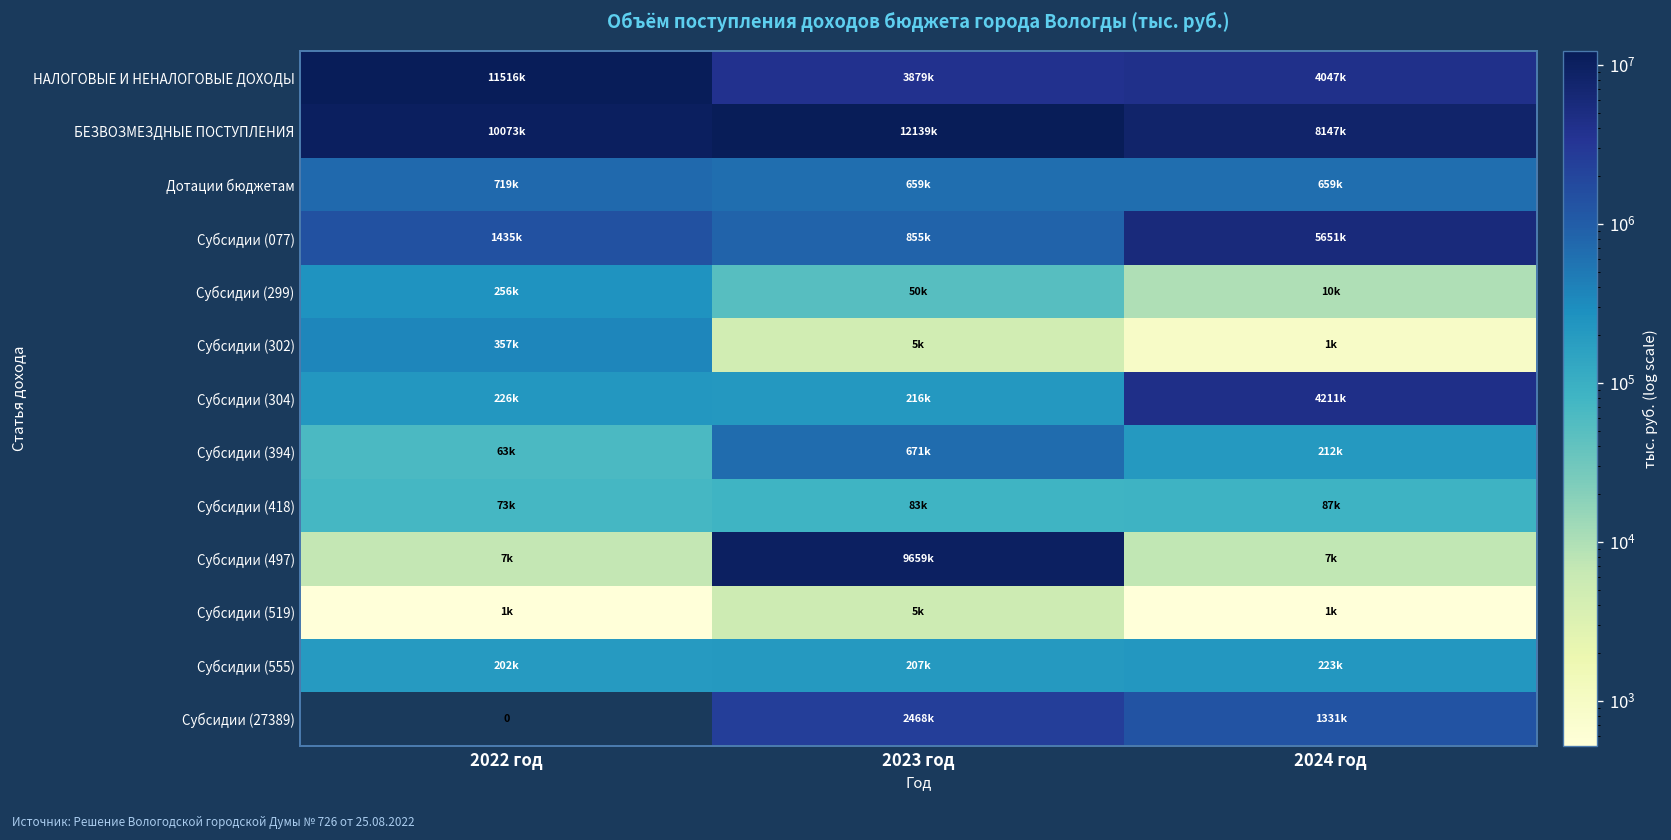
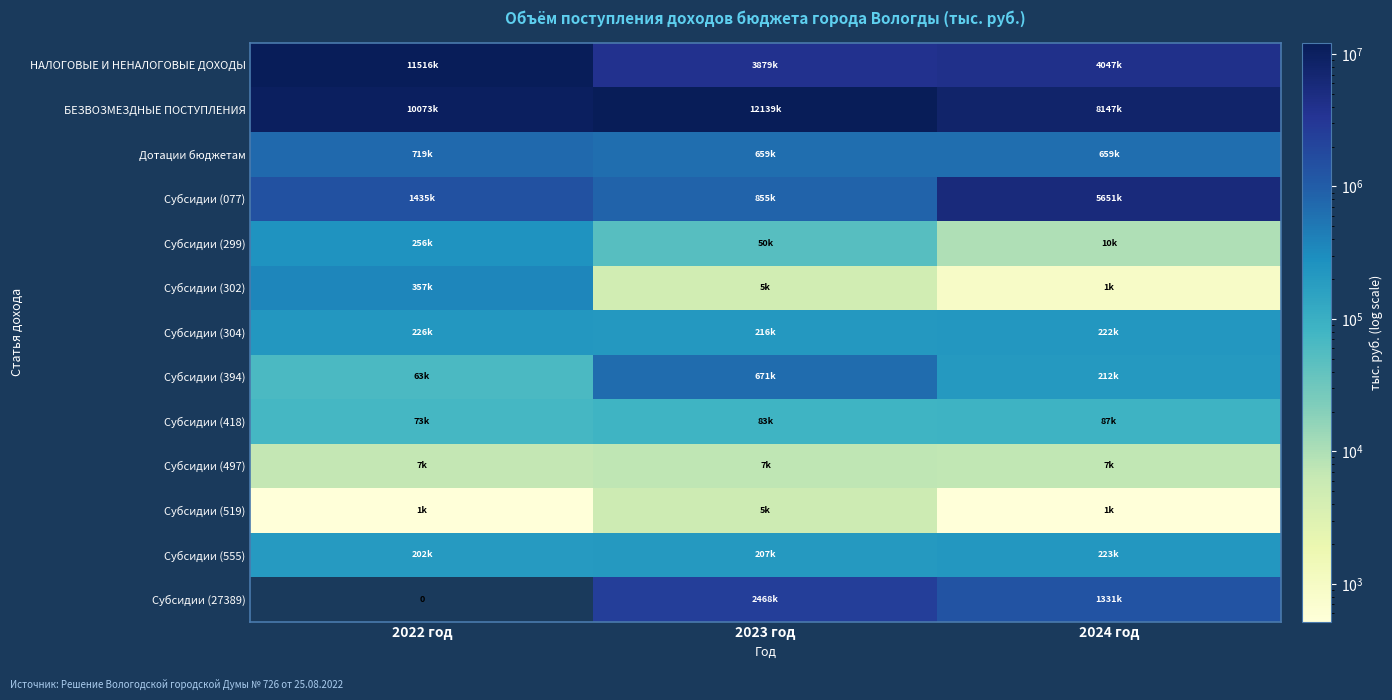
  {
    "НАЛОГОВЫЕ И НЕНАЛОГОВЫЕ ДОХОДЫ": {
      "2022 год": "11516k",
      "2023 год": "3879k",
      "2024 год": "4047k"
    },
    "БЕЗВОЗМЕЗДНЫЕ ПОСТУПЛЕНИЯ": {
      "2022 год": "10073k",
      "2023 год": "12139k",
      "2024 год": "8147k"
    },
    "Дотации бюджетам": {
      "2022 год": "719k",
      "2023 год": "659k",
      "2024 год": "659k"
    },
    "Субсидии (077)": {
      "2022 год": "1435k",
      "2023 год": "855k",
      "2024 год": "5651k"
    },
    "Субсидии (299)": {
      "2022 год": "256k",
      "2023 год": "50k",
      "2024 год": "10k"
    },
    "Субсидии (302)": {
      "2022 год": "357k",
      "2023 год": "5k",
      "2024 год": "1k"
    },
    "Субсидии (304)": {
      "2022 год": "226k",
      "2023 год": "216k",
-     "2024 год": "4211k"
+     "2024 год": "222k"
    },
    "Субсидии (394)": {
      "2022 год": "63k",
      "2023 год": "671k",
      "2024 год": "212k"
    },
    "Субсидии (418)": {
      "2022 год": "73k",
      "2023 год": "83k",
      "2024 год": "87k"
    },
    "Субсидии (497)": {
      "2022 год": "7k",
-     "2023 год": "9659k",
+     "2023 год": "7k",
      "2024 год": "7k"
    },
    "Субсидии (519)": {
      "2022 год": "1k",
      "2023 год": "5k",
      "2024 год": "1k"
    },
    "Субсидии (555)": {
      "2022 год": "202k",
      "2023 год": "207k",
      "2024 год": "223k"
    },
    "Субсидии (27389)": {
      "2022 год": "0",
      "2023 год": "2468k",
      "2024 год": "1331k"
    }
  }
